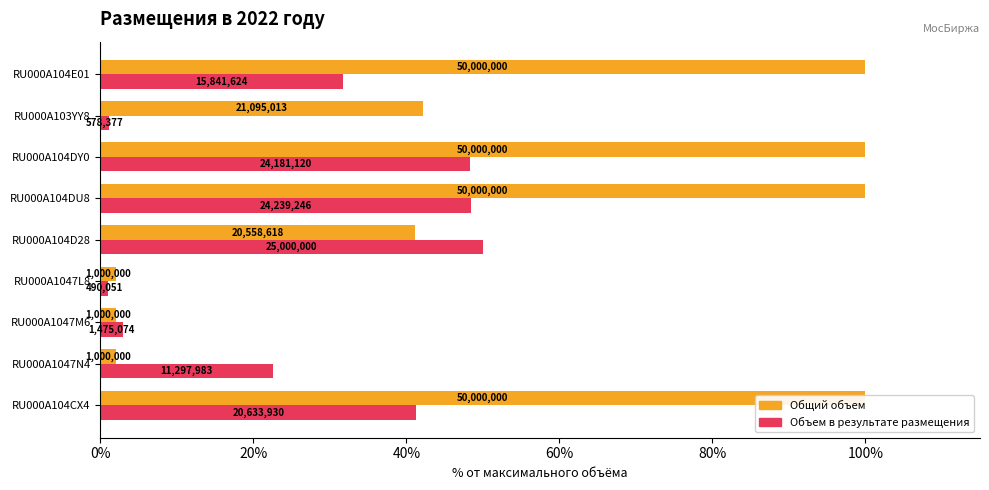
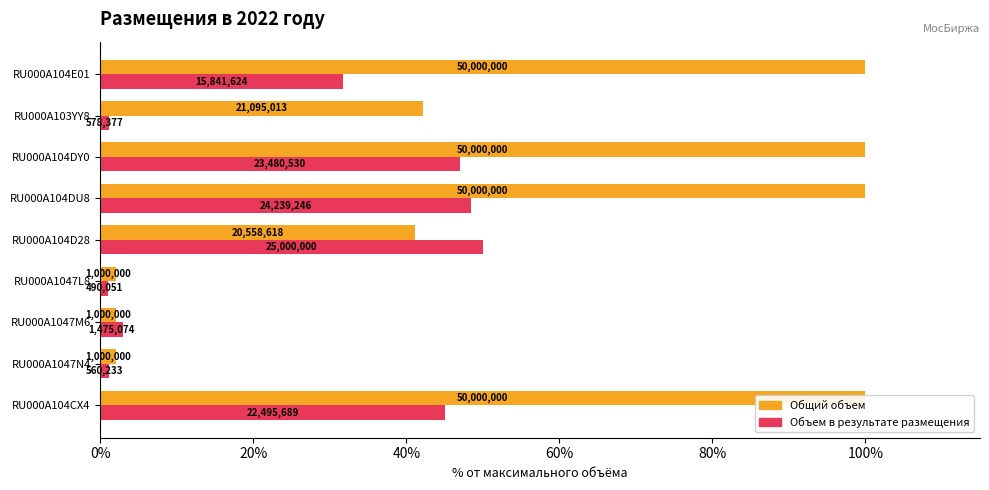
  {
    "Объем в результате размещения": {
-     "RU000A104DY0": "24,181,120",
-     "RU000A1047N4": "11,297,983",
-     "RU000A104CX4": "20,633,930"
+     "RU000A104DY0": "23,480,530",
+     "RU000A1047N4": "560,233",
+     "RU000A104CX4": "22,495,689"
    }
  }
